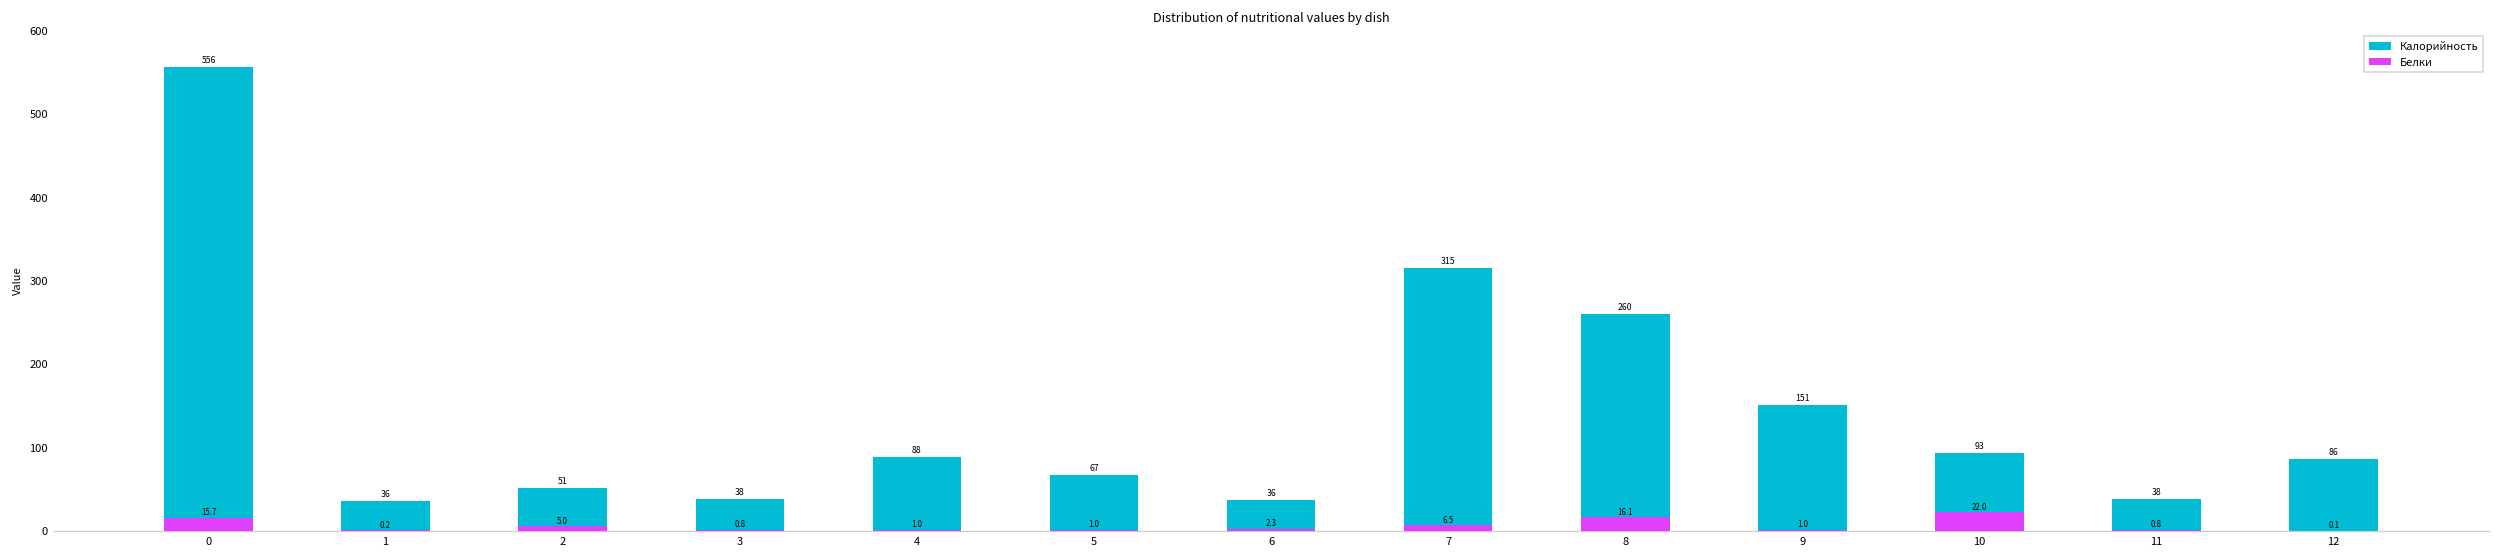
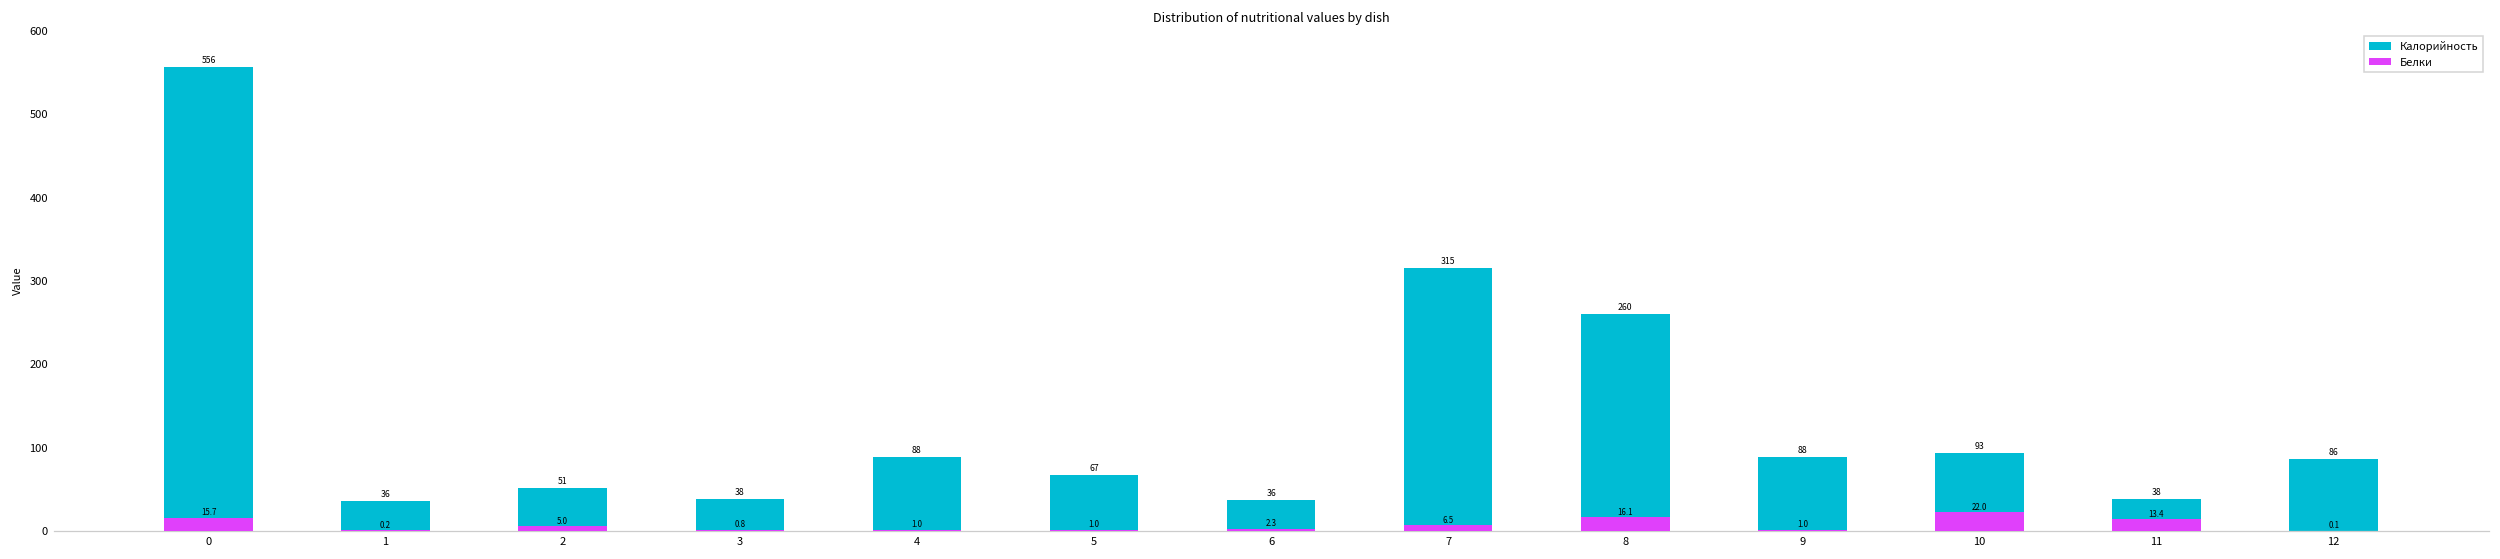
  {
    "Калорийность": {
      "0": 556,
      "1": 36,
      "2": 51,
      "3": 38,
      "4": 88,
      "5": 67,
      "6": 36,
      "7": 315,
      "8": 260,
-     "9": 151,
+     "9": 88,
      "10": 93,
      "11": 38,
      "12": 86
    },
    "Белки": {
      "1": 0.2,
      "3": 0.8,
      "4": 1.0,
      "5": 1.0,
      "6": 2.3,
      "9": 1.0,
-     "11": 0.8,
+     "11": 13.4,
      "12": 0.1
    }
  }
